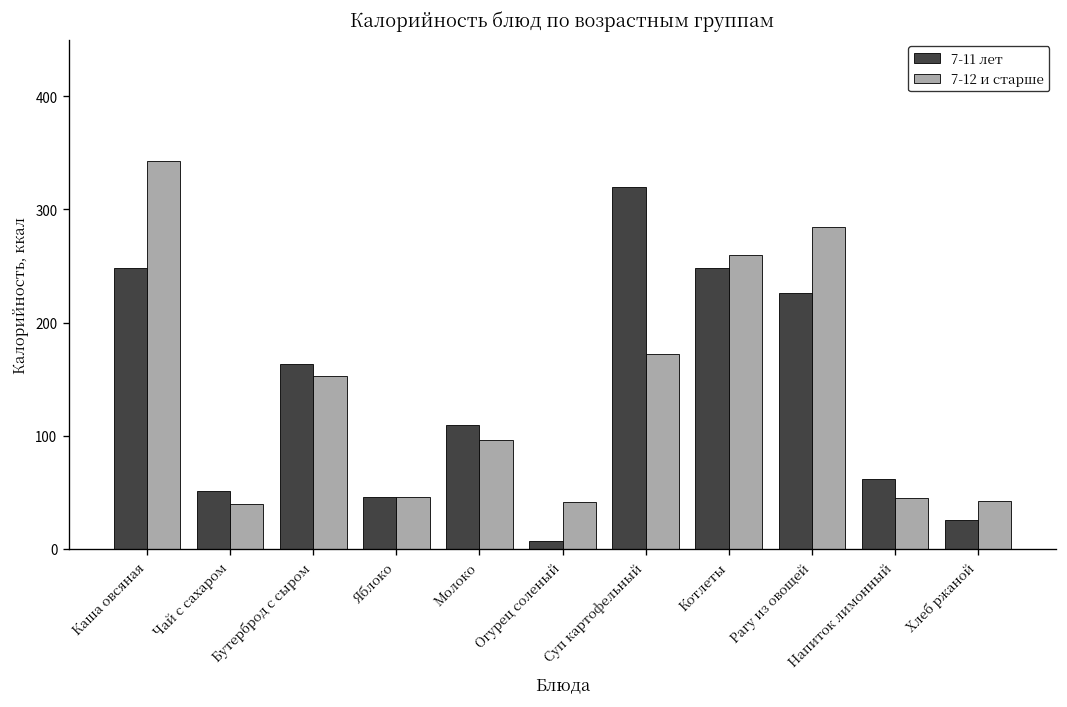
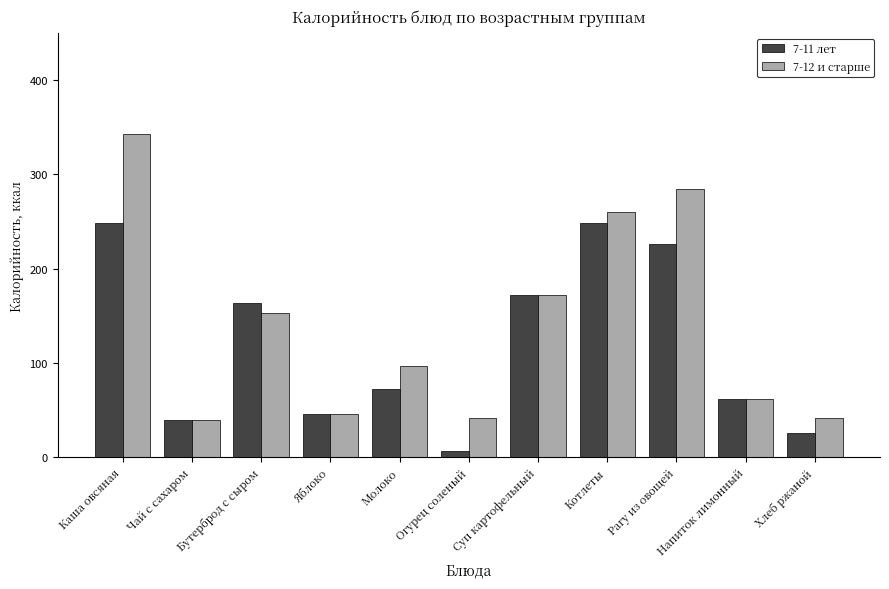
  {
    "7-11 лет": {
      "Каша овсяная": 250,
-     "Чай с сахаром": 50,
+     "Чай с сахаром": 40,
      "Бутерброд с сыром": 160,
      "Яблоко": 50,
-     "Молоко": 110,
+     "Молоко": 70,
      "Огурец соленый": 10,
-     "Суп картофельный": 320,
+     "Суп картофельный": 170,
      "Котлеты": 250,
      "Рагу из овощей": 230,
      "Напиток лимонный": 60,
      "Хлеб ржаной": 30
    },
    "7-12 и старше": {
      "Каша овсяная": 340,
      "Чай с сахаром": 40,
      "Бутерброд с сыром": 150,
      "Яблоко": 50,
      "Молоко": 100,
      "Огурец соленый": 40,
      "Суп картофельный": 170,
      "Котлеты": 260,
      "Рагу из овощей": 280,
-     "Напиток лимонный": 50,
+     "Напиток лимонный": 60,
      "Хлеб ржаной": 40
    }
  }
